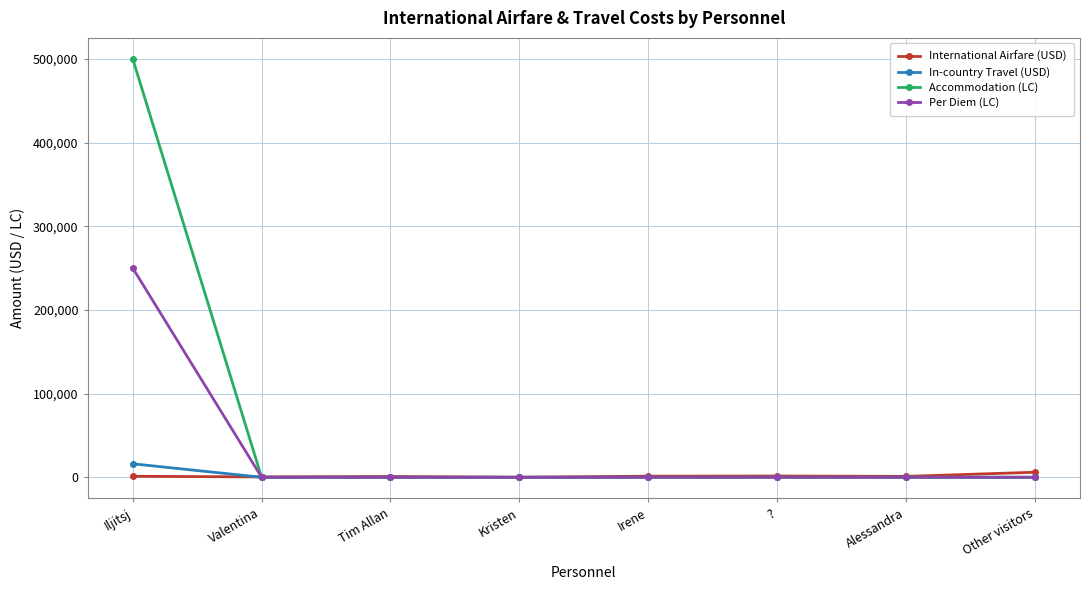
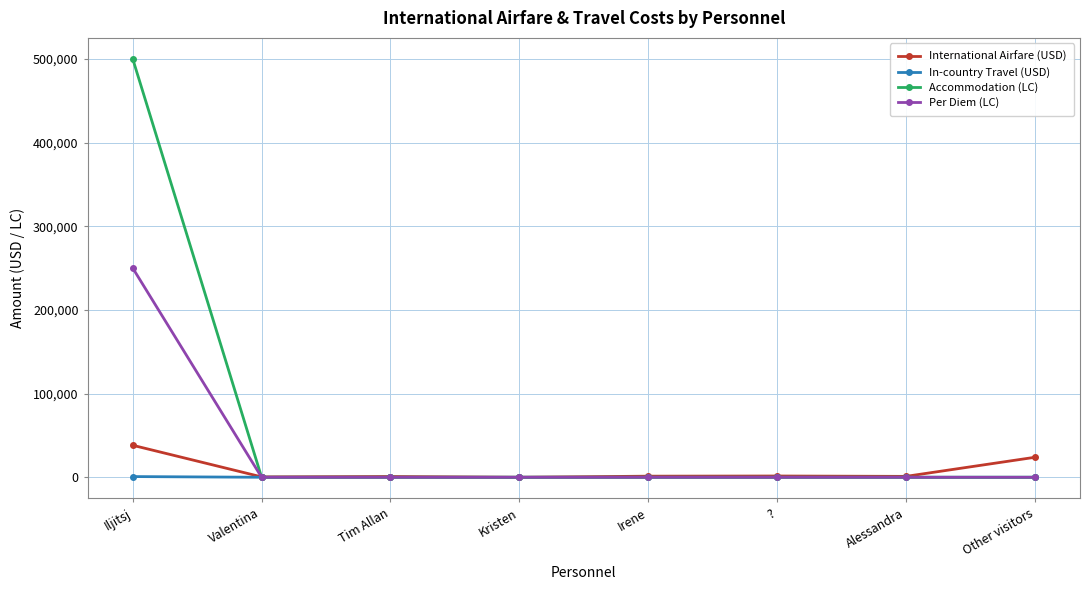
  {
    "International Airfare (USD)": {
-     "Iljitsj": "0",
-     "Other visitors": "10,000"
+     "Iljitsj": "40,000",
+     "Other visitors": "20,000"
    },
    "In-country Travel (USD)": {
-     "Iljitsj": "20,000"
+     "Iljitsj": "0"
    },
    "Accommodation (LC)": {
      "Iljitsj": "500,000"
    },
    "Per Diem (LC)": {
      "Iljitsj": "250,000"
    }
  }
